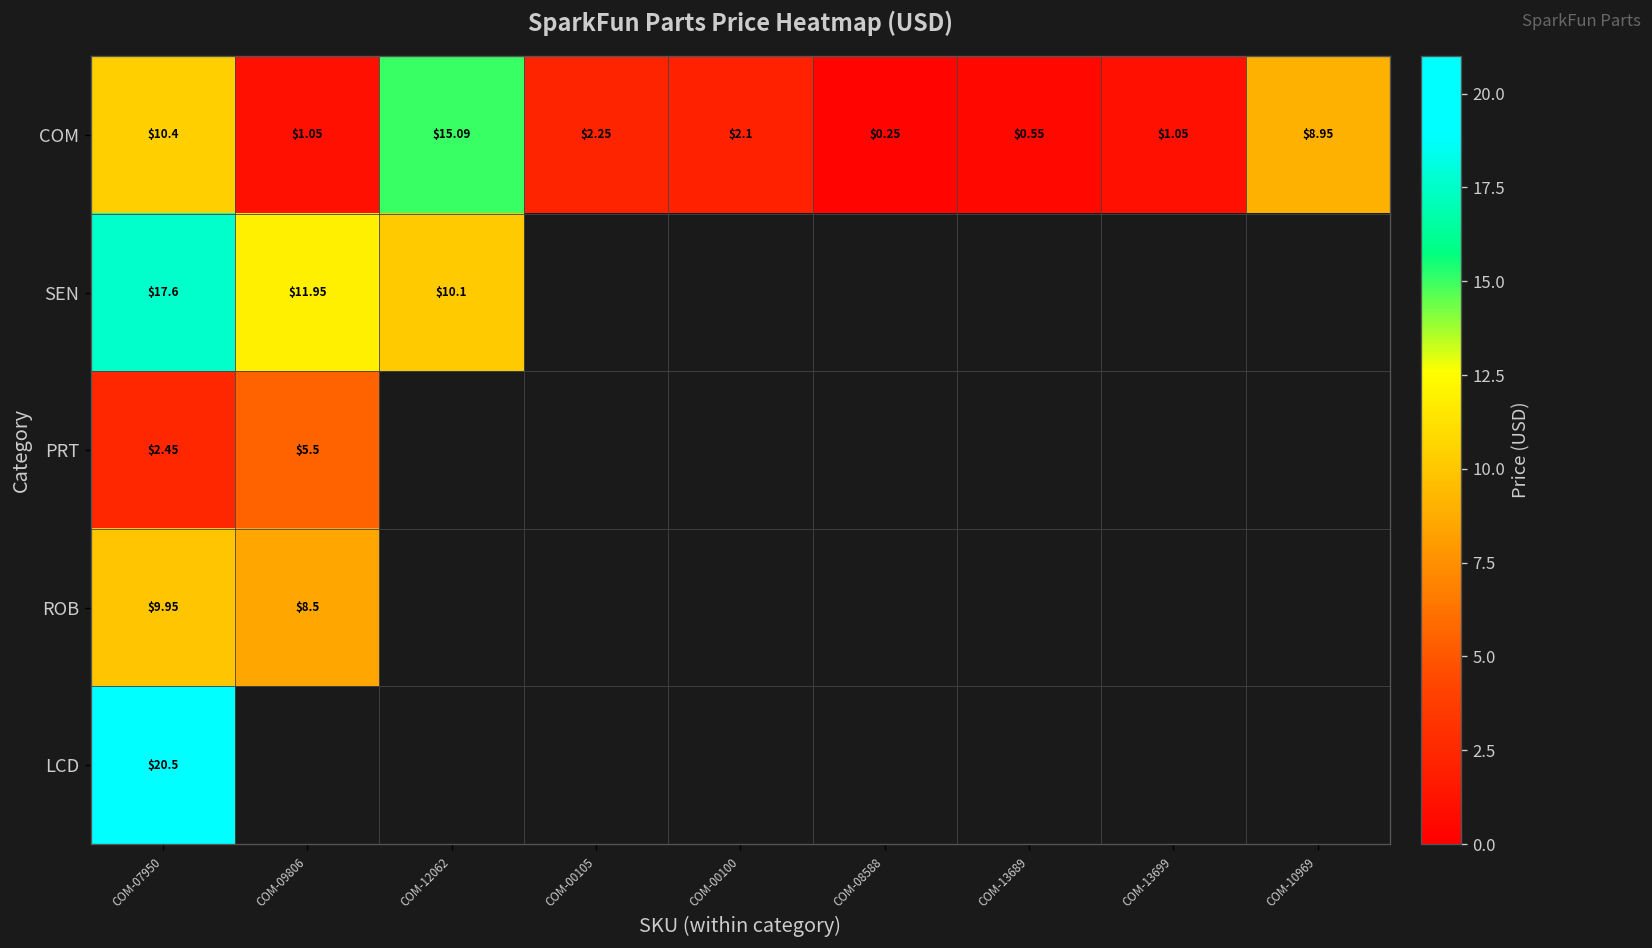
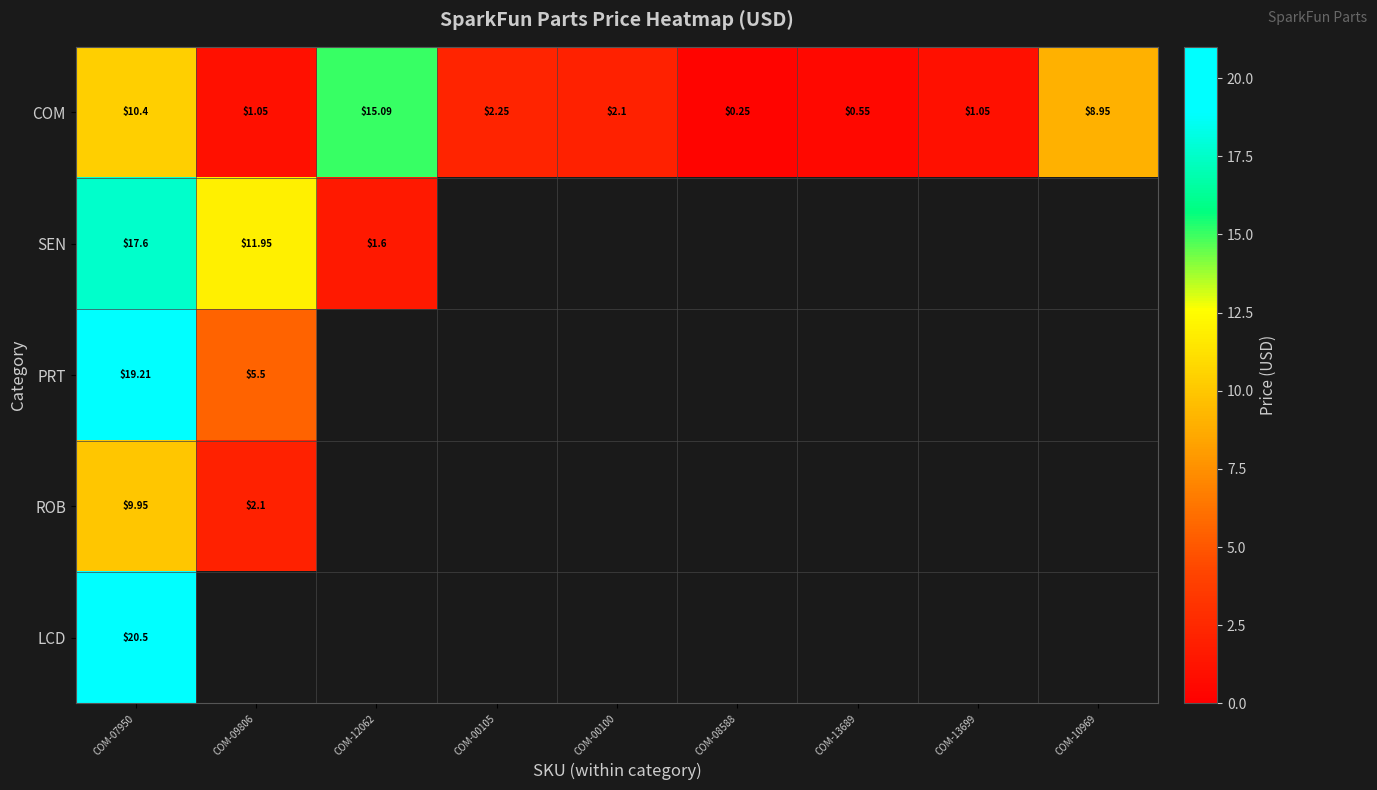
  {
    "COM": {
      "COM-07950": "$10.4",
      "COM-09806": "$1.05",
      "COM-12062": "$15.09",
      "COM-00105": "$2.25",
      "COM-00100": "$2.1",
      "COM-08588": "$0.25",
      "COM-13689": "$0.55",
      "COM-13699": "$1.05",
      "COM-10969": "$8.95"
    },
    "SEN": {
      "COM-07950": "$17.6",
      "COM-09806": "$11.95",
-     "COM-12062": "$10.1"
+     "COM-12062": "$1.6"
    },
    "PRT": {
-     "COM-07950": "$2.45",
+     "COM-07950": "$19.21",
      "COM-09806": "$5.5"
    },
    "ROB": {
      "COM-07950": "$9.95",
-     "COM-09806": "$8.5"
+     "COM-09806": "$2.1"
    },
    "LCD": {
      "COM-07950": "$20.5"
    }
  }
